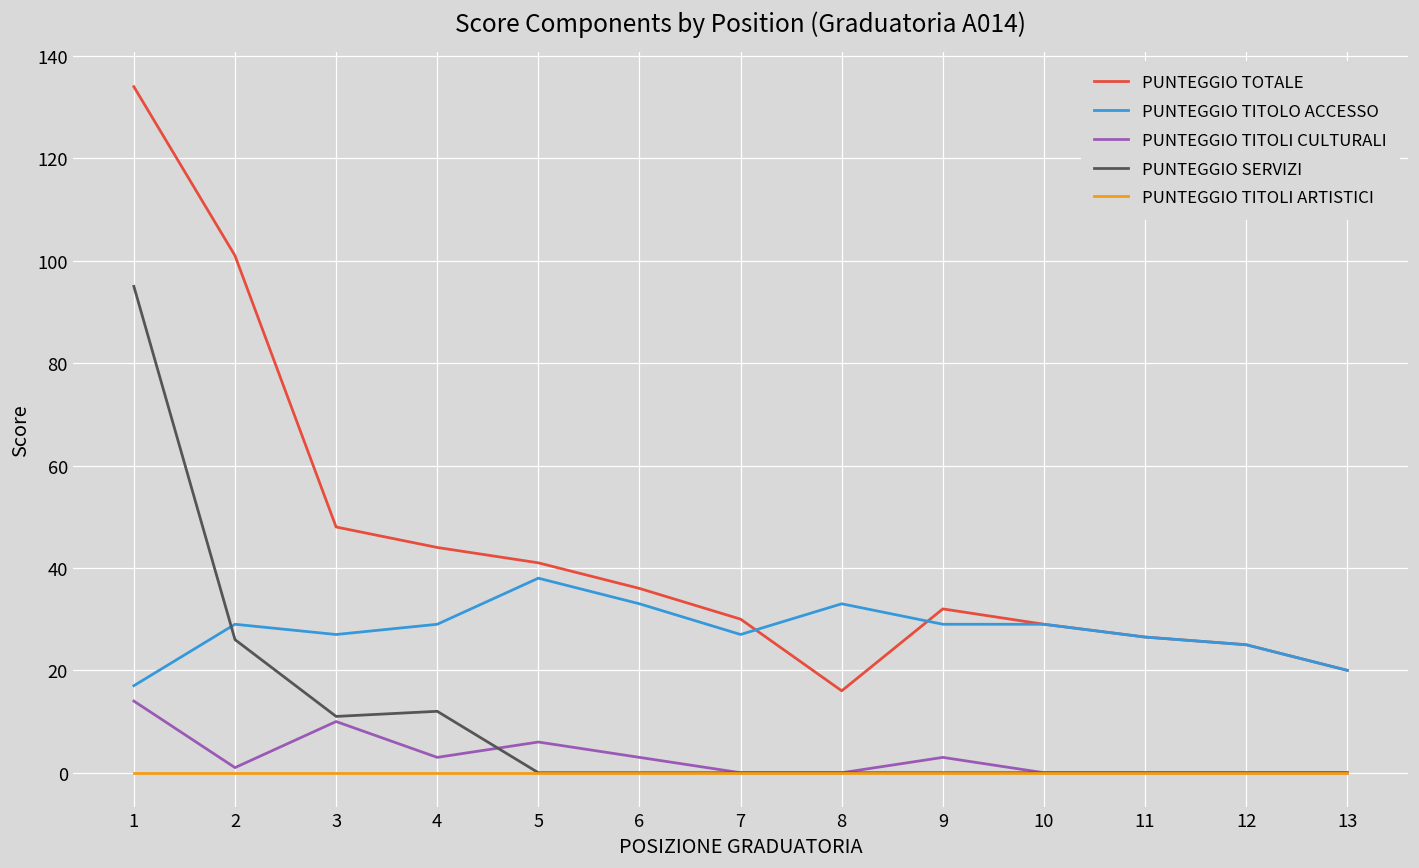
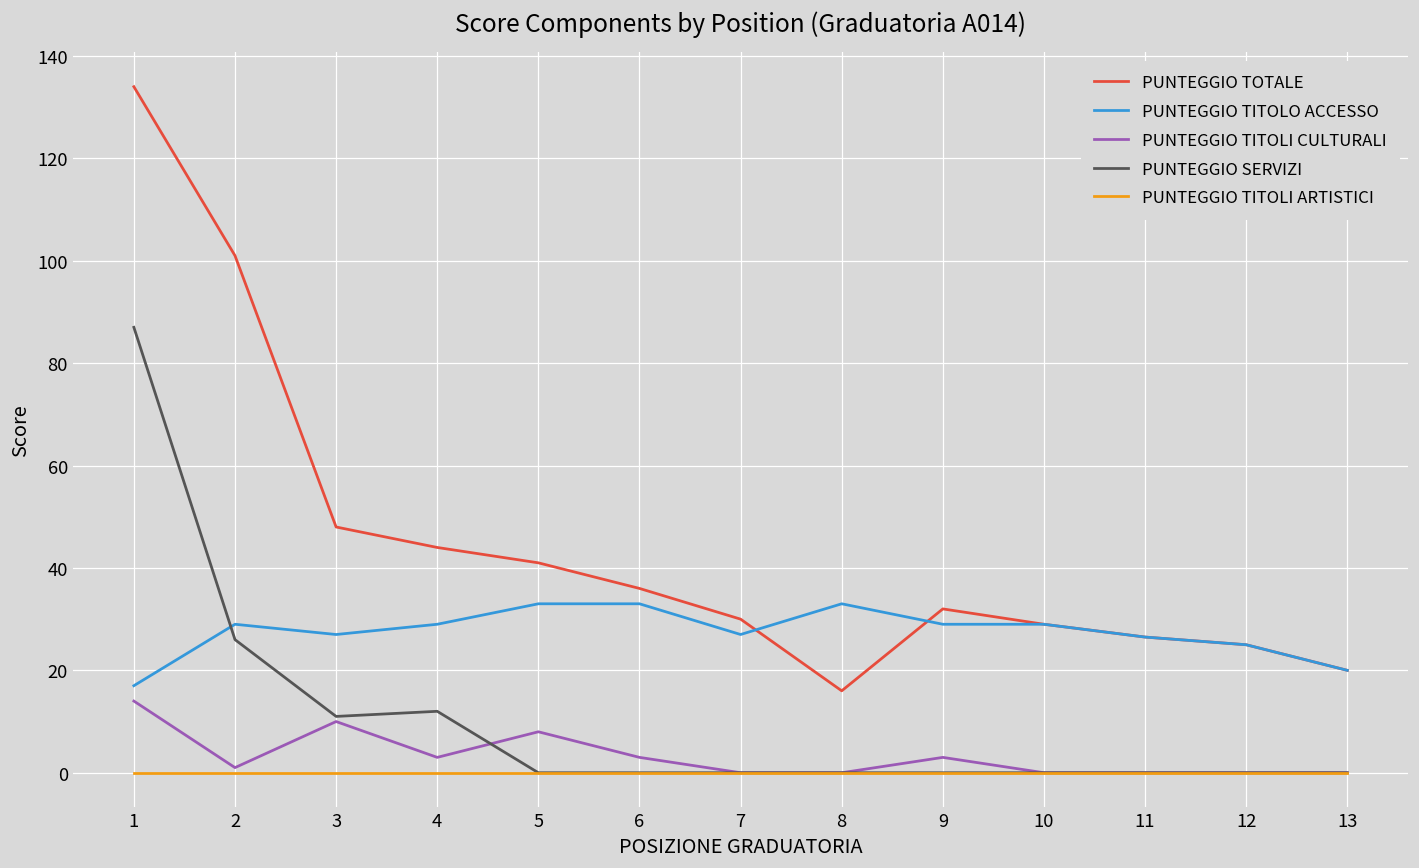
  {
    "PUNTEGGIO TOTALE": {
      "1": 134,
      "2": 101,
      "3": 48,
      "4": 44,
      "5": 41,
      "6": 36,
      "7": 30,
      "8": 16,
      "9": 32
    },
    "PUNTEGGIO TITOLO ACCESSO": {
      "1": 17,
      "2": 29,
      "3": 27,
      "4": 29,
-     "5": 38,
+     "5": 33,
      "6": 33,
      "7": 27,
      "8": 33,
      "9": 29
    },
    "PUNTEGGIO TITOLI CULTURALI": {
      "1": 14,
      "2": 1,
      "3": 10,
      "4": 3,
-     "5": 6,
+     "5": 8,
      "6": 3,
      "9": 3
    },
    "PUNTEGGIO SERVIZI": {
-     "1": 95,
+     "1": 87,
      "2": 26,
      "3": 11,
      "4": 12
    },
    "PUNTEGGIO TITOLI ARTISTICI": {
      "1": 0,
      "2": 0,
      "3": 0,
      "4": 0
    }
  }
